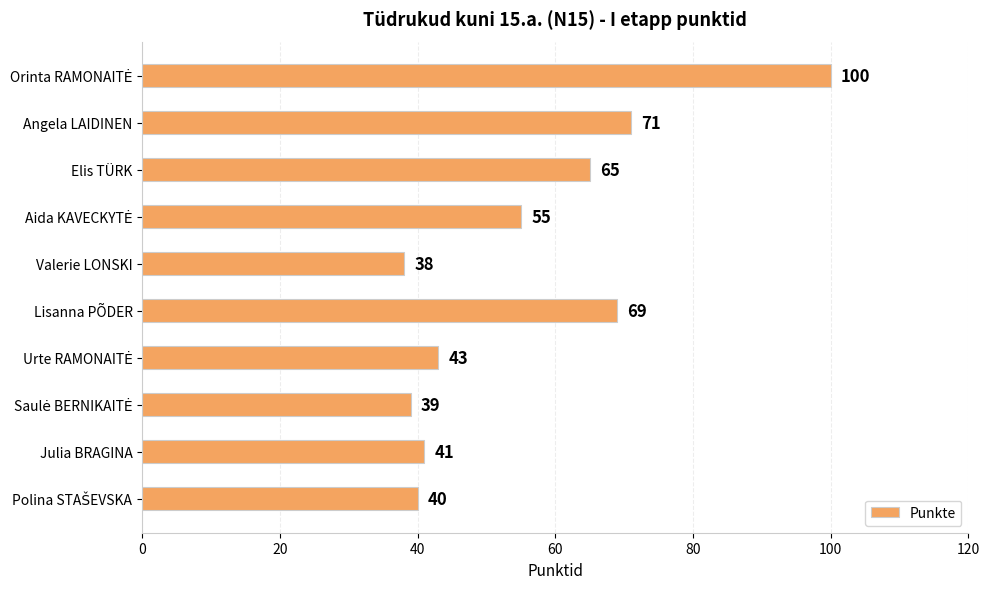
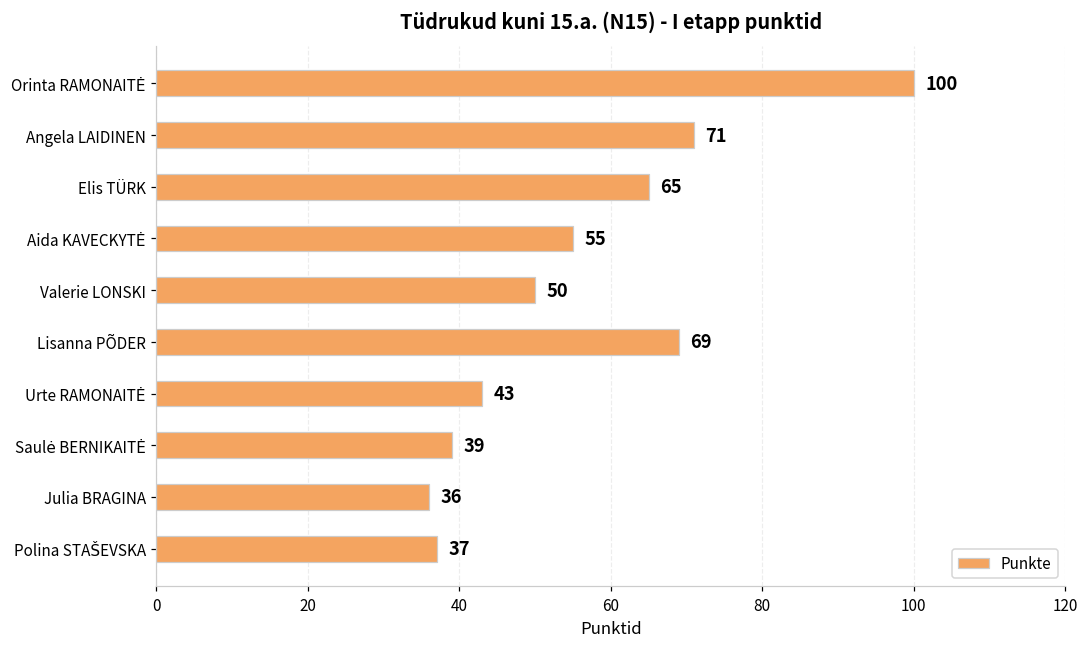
  {
    "Orinta RAMONAITĖ": 100,
    "Angela LAIDINEN": 71,
    "Elis TÜRK": 65,
    "Aida KAVECKYTĖ": 55,
-   "Valerie LONSKI": 38,
+   "Valerie LONSKI": 50,
    "Lisanna PÕDER": 69,
    "Urte RAMONAITĖ": 43,
    "Saulė BERNIKAITĖ": 39,
-   "Julia BRAGINA": 41,
-   "Polina STAŠEVSKA": 40
+   "Julia BRAGINA": 36,
+   "Polina STAŠEVSKA": 37
  }
